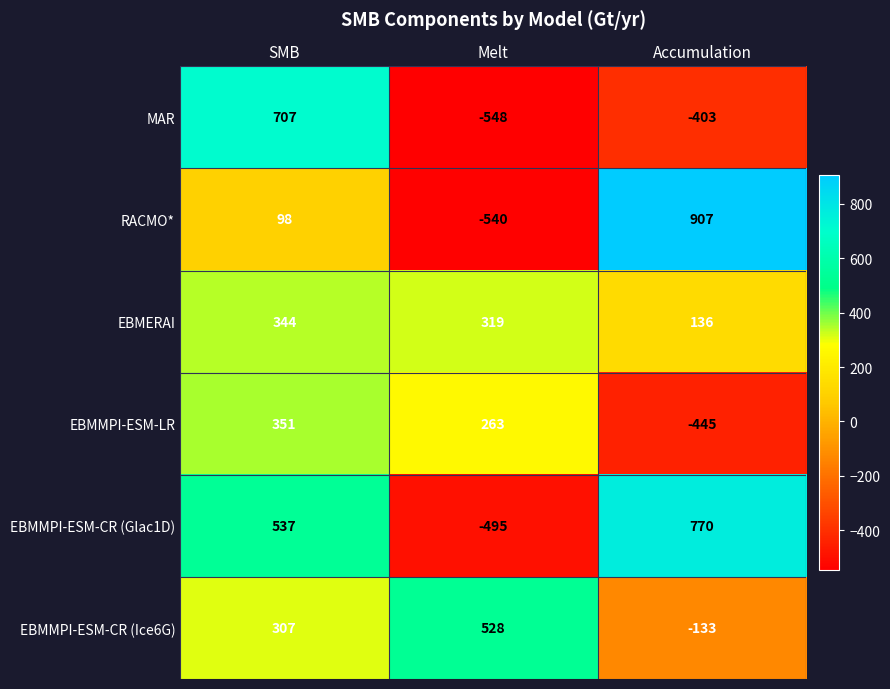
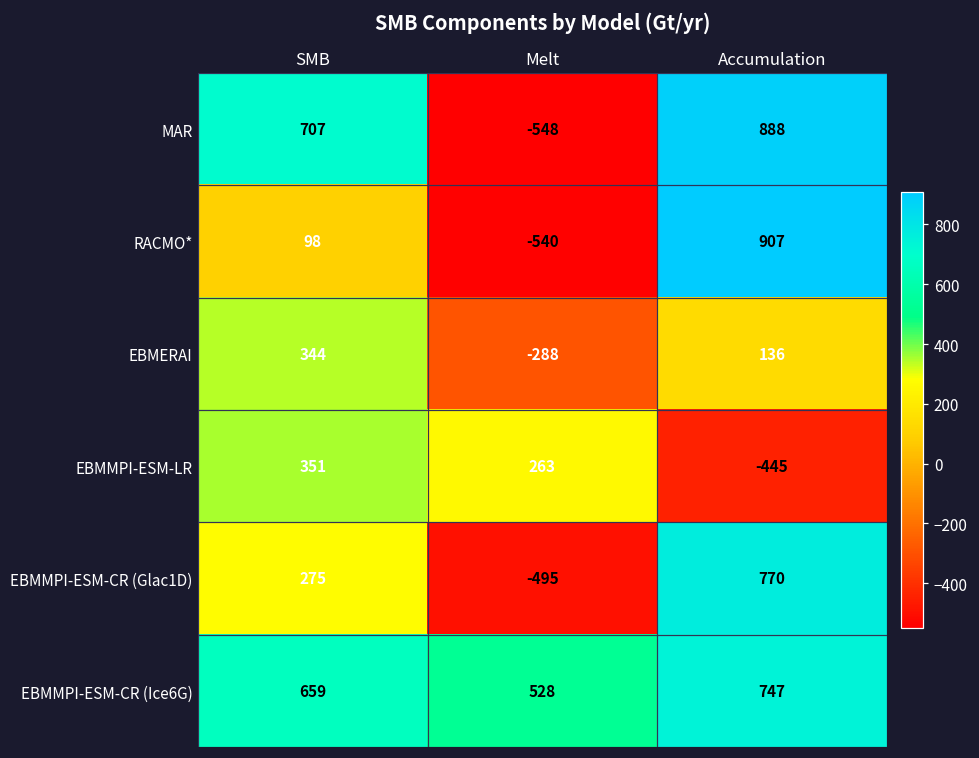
  {
    "MAR": {
      "SMB": 707,
      "Melt": -548,
-     "Accumulation": -403
+     "Accumulation": 888
    },
    "RACMO*": {
      "SMB": 98,
      "Melt": -540,
      "Accumulation": 907
    },
    "EBMERAI": {
      "SMB": 344,
-     "Melt": 319,
+     "Melt": -288,
      "Accumulation": 136
    },
    "EBMMPI-ESM-LR": {
      "SMB": 351,
      "Melt": 263,
      "Accumulation": -445
    },
    "EBMMPI-ESM-CR (Glac1D)": {
-     "SMB": 537,
+     "SMB": 275,
      "Melt": -495,
      "Accumulation": 770
    },
    "EBMMPI-ESM-CR (Ice6G)": {
-     "SMB": 307,
+     "SMB": 659,
      "Melt": 528,
-     "Accumulation": -133
+     "Accumulation": 747
    }
  }
